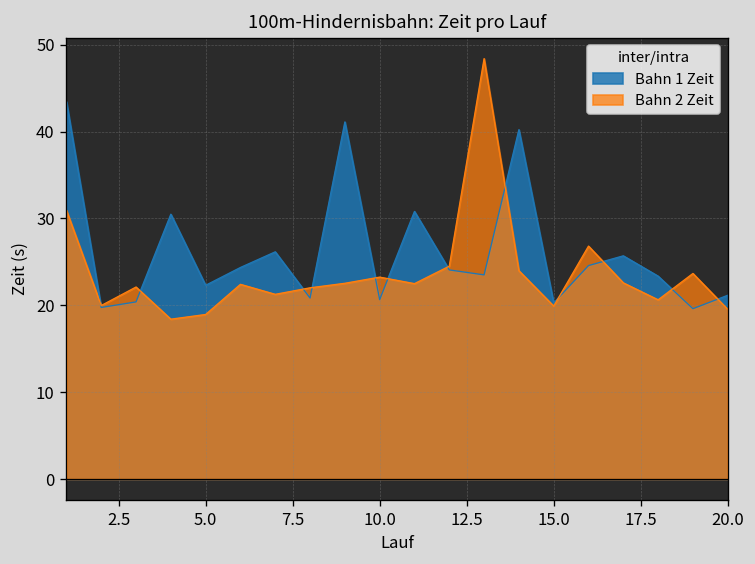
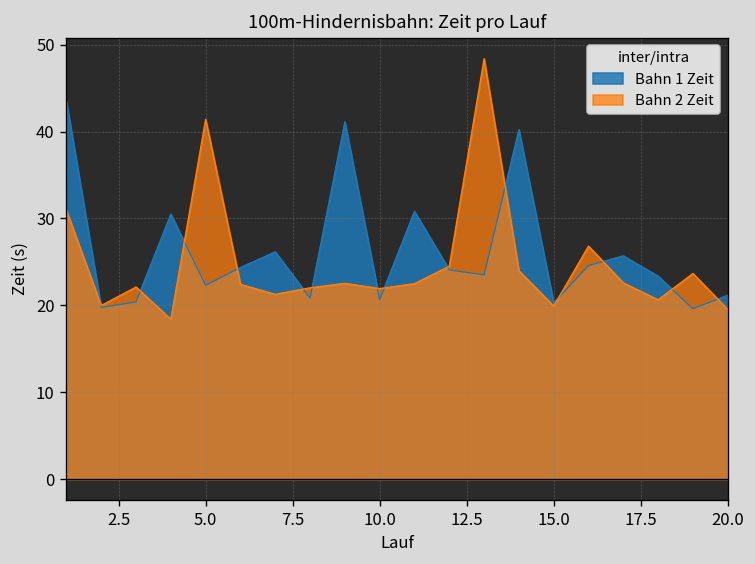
  {
    "Bahn 1 Zeit": {
      "5.0": 22,
      "10.0": 21,
      "15.0": 20,
      "20.0": 21
    },
    "Bahn 2 Zeit": {
-     "5.0": 19,
-     "10.0": 23,
+     "5.0": 41,
+     "10.0": 22,
      "15.0": 20,
      "20.0": 20
    }
  }
